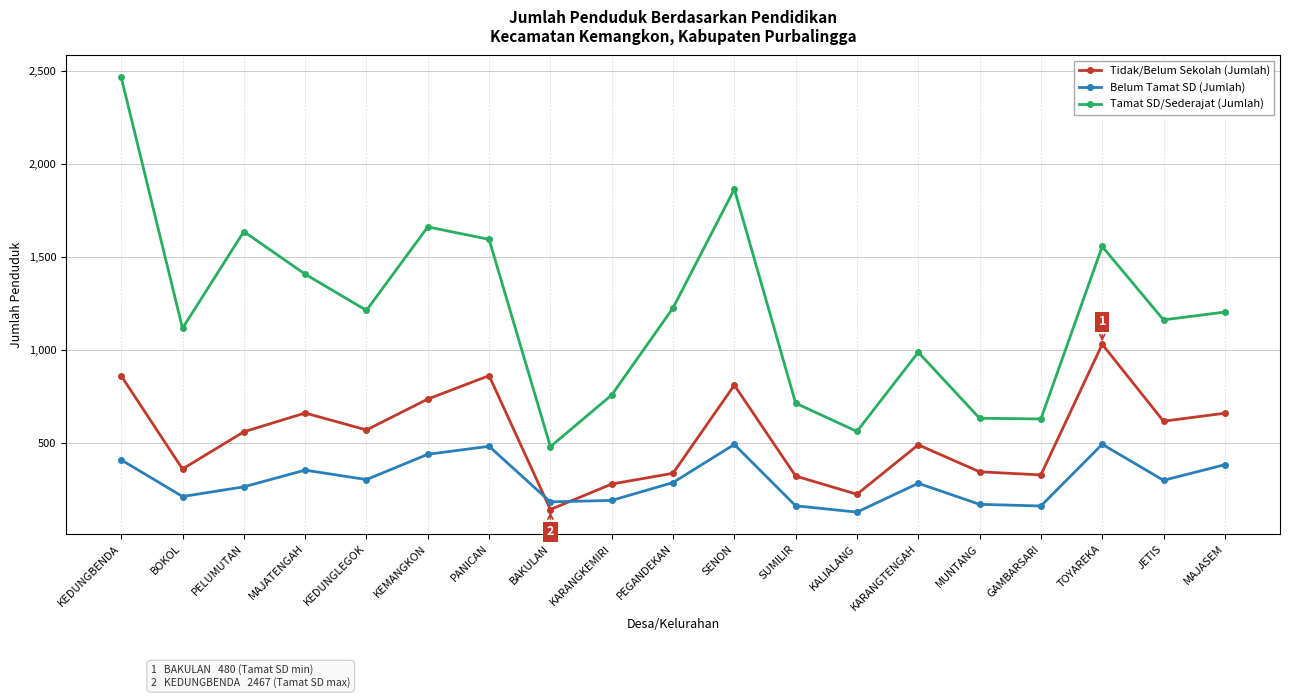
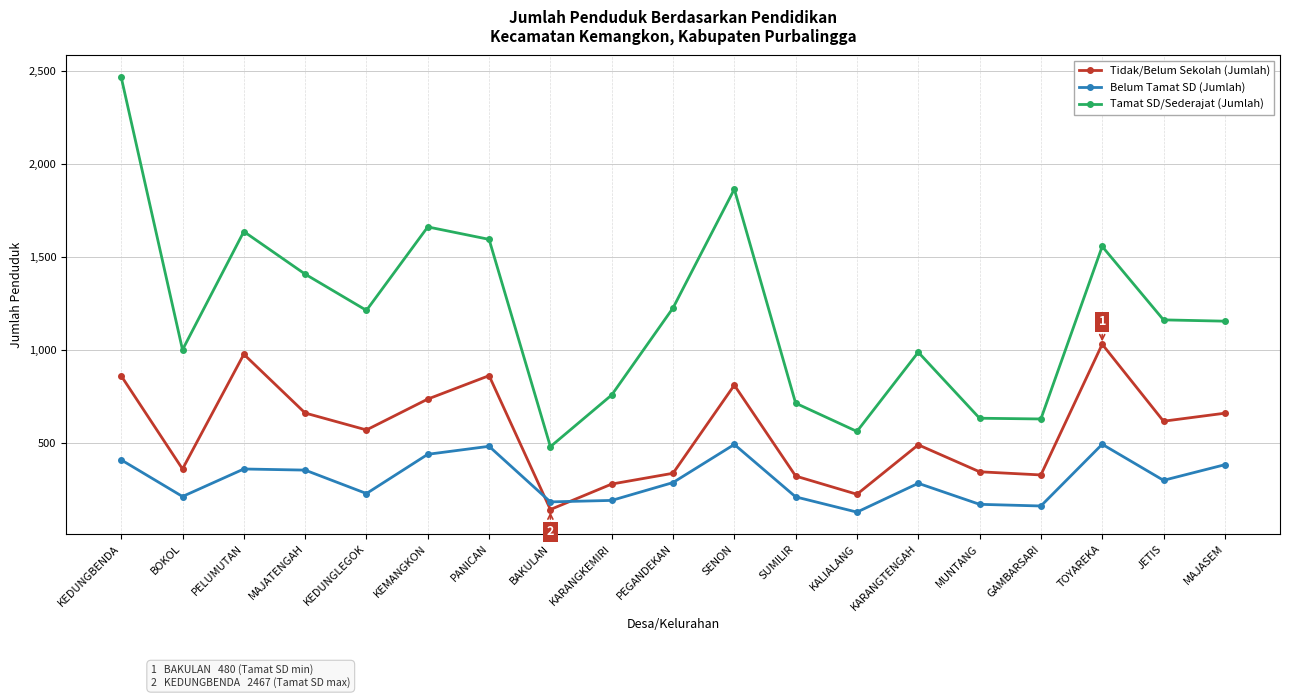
  {
    "Tidak/Belum Sekolah (Jumlah)": {
      "KEDUNGBENDA": "860",
      "BOKOL": "360",
-     "PELUMUTAN": "560",
+     "PELUMUTAN": "980",
      "MAJATENGAH": "660",
      "KEDUNGLEGOK": "570",
      "KEMANGKON": "740",
      "PANICAN": "860",
      "KARANGKEMIRI": "280",
      "PEGANDEKAN": "340",
      "SENON": "810",
      "SUMILIR": "320",
      "KALIALANG": "220",
      "KARANGTENGAH": "490",
      "MUNTANG": "350",
      "GAMBARSARI": "330",
      "JETIS": "620",
      "MAJASEM": "660"
    },
    "Belum Tamat SD (Jumlah)": {
      "KEDUNGBENDA": "410",
      "BOKOL": "210",
-     "PELUMUTAN": "260",
+     "PELUMUTAN": "360",
      "MAJATENGAH": "350",
-     "KEDUNGLEGOK": "300",
+     "KEDUNGLEGOK": "230",
      "KEMANGKON": "440",
      "PANICAN": "480",
      "BAKULAN": "180",
      "KARANGKEMIRI": "190",
      "PEGANDEKAN": "290",
      "SENON": "490",
-     "SUMILIR": "160",
+     "SUMILIR": "210",
      "KALIALANG": "130",
      "KARANGTENGAH": "280",
      "MUNTANG": "170",
      "GAMBARSARI": "160",
      "TOYAREKA": "490",
      "JETIS": "300",
      "MAJASEM": "380"
    },
    "Tamat SD/Sederajat (Jumlah)": {
      "KEDUNGBENDA": "2,470",
-     "BOKOL": "1,120",
+     "BOKOL": "1,000",
      "PELUMUTAN": "1,640",
      "MAJATENGAH": "1,410",
      "KEDUNGLEGOK": "1,210",
      "KEMANGKON": "1,660",
      "PANICAN": "1,600",
      "BAKULAN": "480",
      "KARANGKEMIRI": "760",
      "PEGANDEKAN": "1,230",
      "SENON": "1,870",
      "SUMILIR": "710",
      "KALIALANG": "560",
      "KARANGTENGAH": "990",
      "MUNTANG": "630",
      "GAMBARSARI": "630",
      "TOYAREKA": "1,560",
      "JETIS": "1,160",
-     "MAJASEM": "1,200"
+     "MAJASEM": "1,160"
    }
  }
